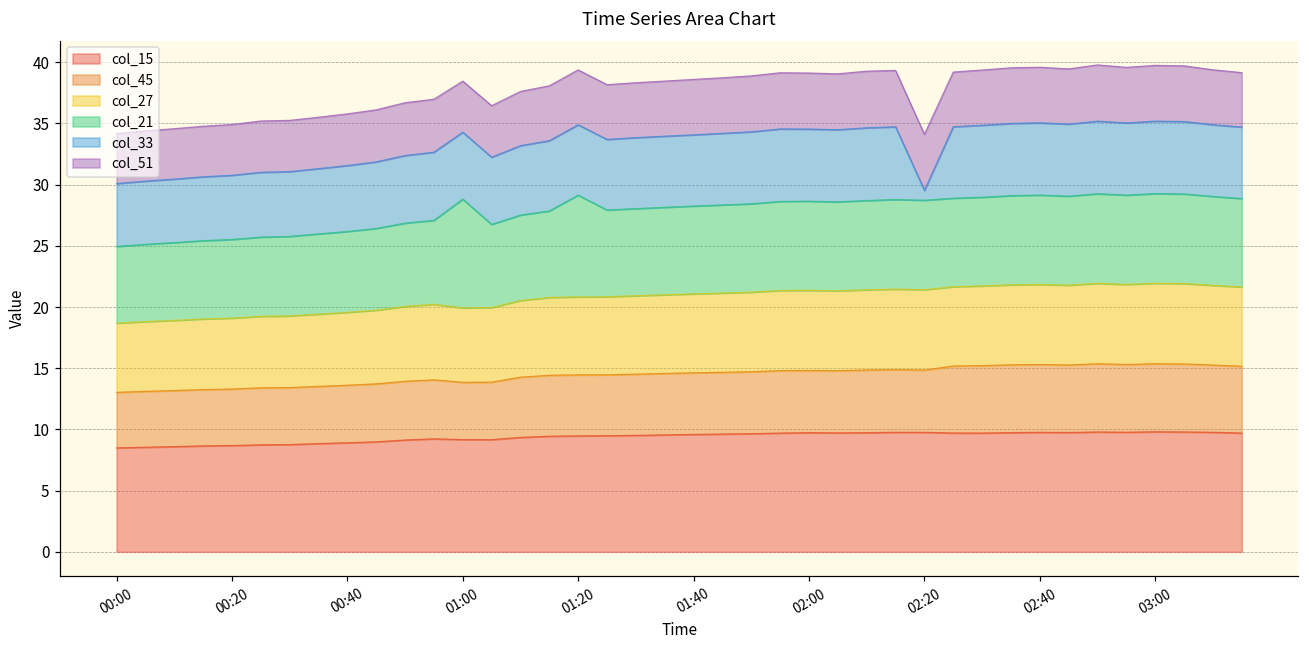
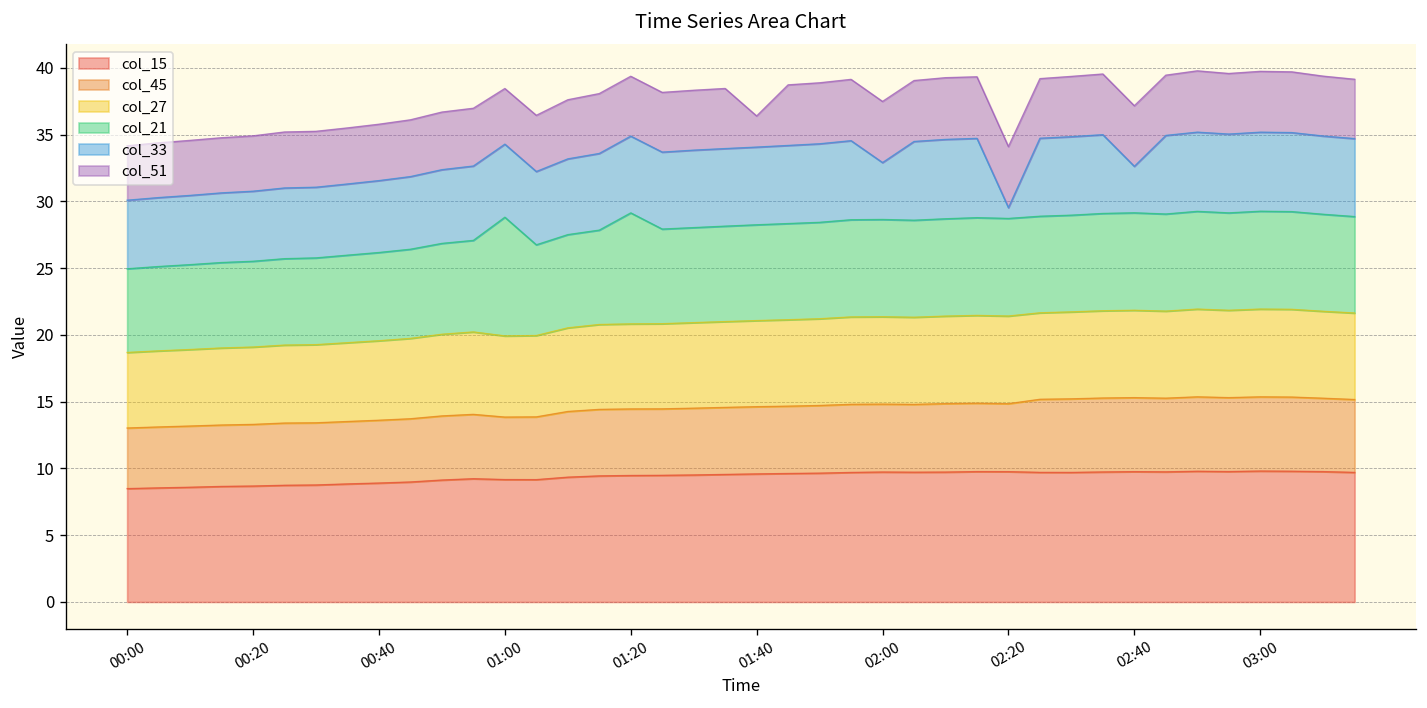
  {
    "col_21": {
      "00:00": 6.3,
      "00:20": 6.4,
      "00:40": 6.6,
      "01:00": 8.9,
      "01:20": 8.3,
      "01:40": 7.2,
      "02:00": 7.3,
      "02:20": 7.3,
      "02:40": 7.3,
      "03:00": 7.3
    },
    "col_33": {
      "00:00": 5.1,
      "00:20": 5.2,
      "00:40": 5.4,
      "01:00": 5.5,
      "01:20": 5.8,
      "01:40": 5.8,
-     "02:00": 5.9,
+     "02:00": 4.3,
      "02:20": 0.8,
-     "02:40": 5.9,
+     "02:40": 3.5,
      "03:00": 5.9
    },
    "col_51": {
      "00:20": 4.1,
      "00:40": 4.2,
      "01:00": 4.2,
      "01:20": 4.5,
-     "01:40": 4.5,
+     "01:40": 2.3,
      "02:00": 4.6,
      "02:20": 4.6,
      "02:40": 4.5,
      "03:00": 4.6
    }
  }
